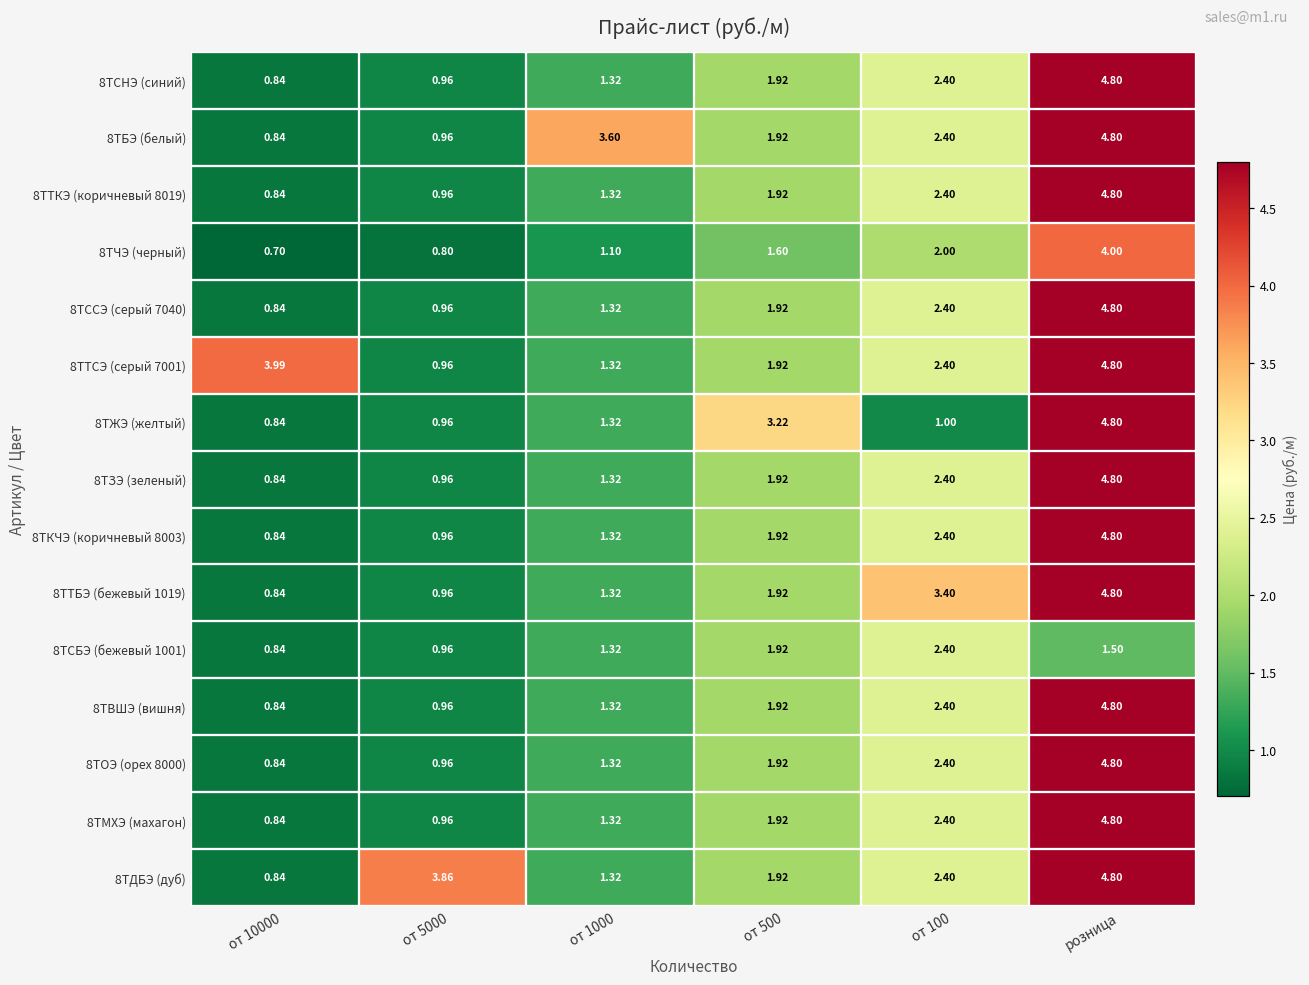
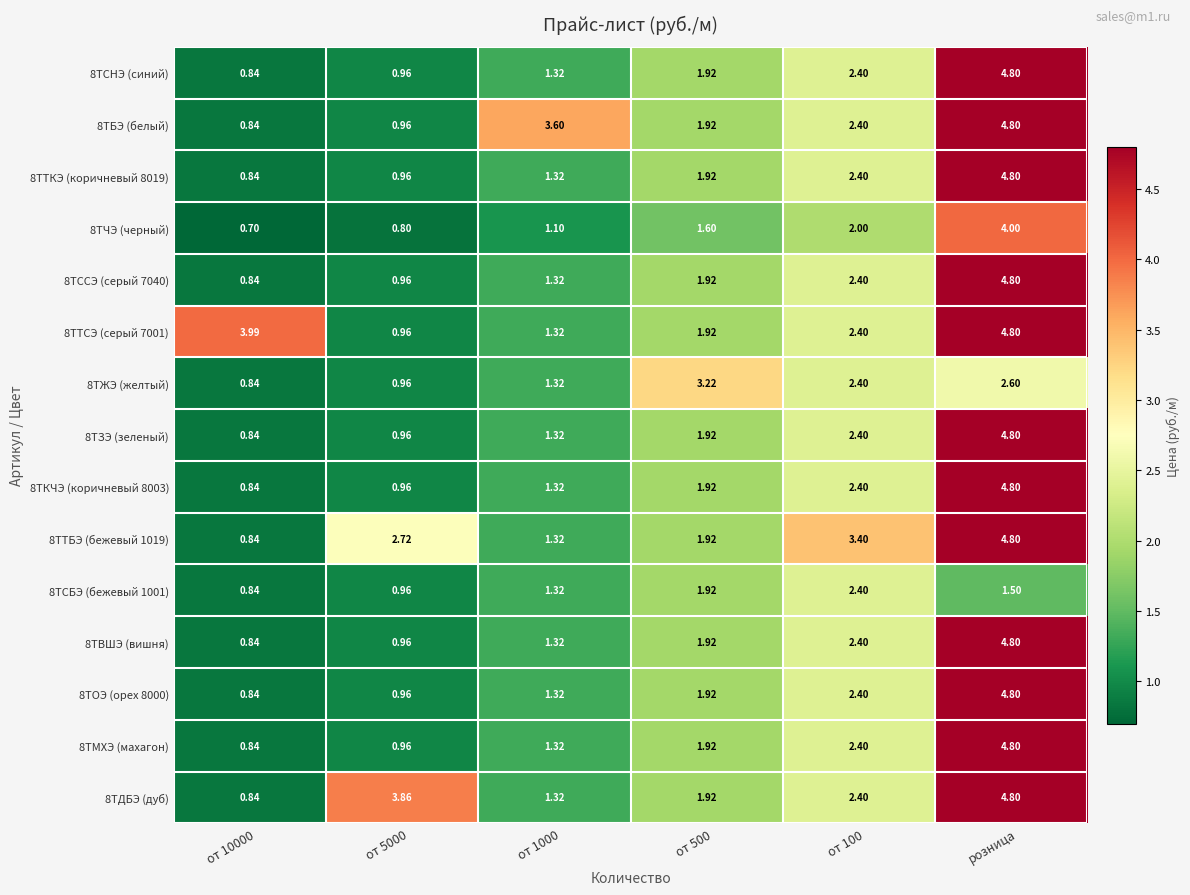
  {
    "8ТСНЭ (синий)": {
      "от 10000": 0.84,
      "от 5000": 0.96,
      "от 1000": 1.32,
      "от 500": 1.92,
      "от 100": 2.40,
      "розница": 4.80
    },
    "8ТБЭ (белый)": {
      "от 10000": 0.84,
      "от 5000": 0.96,
      "от 1000": 3.60,
      "от 500": 1.92,
      "от 100": 2.40,
      "розница": 4.80
    },
    "8ТТКЭ (коричневый 8019)": {
      "от 10000": 0.84,
      "от 5000": 0.96,
      "от 1000": 1.32,
      "от 500": 1.92,
      "от 100": 2.40,
      "розница": 4.80
    },
    "8ТЧЭ (черный)": {
      "от 10000": 0.70,
      "от 5000": 0.80,
      "от 1000": 1.10,
      "от 500": 1.60,
      "от 100": 2.00,
      "розница": 4.00
    },
    "8ТССЭ (серый 7040)": {
      "от 10000": 0.84,
      "от 5000": 0.96,
      "от 1000": 1.32,
      "от 500": 1.92,
      "от 100": 2.40,
      "розница": 4.80
    },
    "8ТТСЭ (серый 7001)": {
      "от 10000": 3.99,
      "от 5000": 0.96,
      "от 1000": 1.32,
      "от 500": 1.92,
      "от 100": 2.40,
      "розница": 4.80
    },
    "8ТЖЭ (желтый)": {
      "от 10000": 0.84,
      "от 5000": 0.96,
      "от 1000": 1.32,
      "от 500": 3.22,
-     "от 100": 1.00,
-     "розница": 4.80
+     "от 100": 2.40,
+     "розница": 2.60
    },
    "8ТЗЭ (зеленый)": {
      "от 10000": 0.84,
      "от 5000": 0.96,
      "от 1000": 1.32,
      "от 500": 1.92,
      "от 100": 2.40,
      "розница": 4.80
    },
    "8ТКЧЭ (коричневый 8003)": {
      "от 10000": 0.84,
      "от 5000": 0.96,
      "от 1000": 1.32,
      "от 500": 1.92,
      "от 100": 2.40,
      "розница": 4.80
    },
    "8ТТБЭ (бежевый 1019)": {
      "от 10000": 0.84,
-     "от 5000": 0.96,
+     "от 5000": 2.72,
      "от 1000": 1.32,
      "от 500": 1.92,
      "от 100": 3.40,
      "розница": 4.80
    },
    "8ТСБЭ (бежевый 1001)": {
      "от 10000": 0.84,
      "от 5000": 0.96,
      "от 1000": 1.32,
      "от 500": 1.92,
      "от 100": 2.40,
      "розница": 1.50
    },
    "8ТВШЭ (вишня)": {
      "от 10000": 0.84,
      "от 5000": 0.96,
      "от 1000": 1.32,
      "от 500": 1.92,
      "от 100": 2.40,
      "розница": 4.80
    },
    "8ТОЭ (орех 8000)": {
      "от 10000": 0.84,
      "от 5000": 0.96,
      "от 1000": 1.32,
      "от 500": 1.92,
      "от 100": 2.40,
      "розница": 4.80
    },
    "8ТМХЭ (махагон)": {
      "от 10000": 0.84,
      "от 5000": 0.96,
      "от 1000": 1.32,
      "от 500": 1.92,
      "от 100": 2.40,
      "розница": 4.80
    },
    "8ТДБЭ (дуб)": {
      "от 10000": 0.84,
      "от 5000": 3.86,
      "от 1000": 1.32,
      "от 500": 1.92,
      "от 100": 2.40,
      "розница": 4.80
    }
  }
